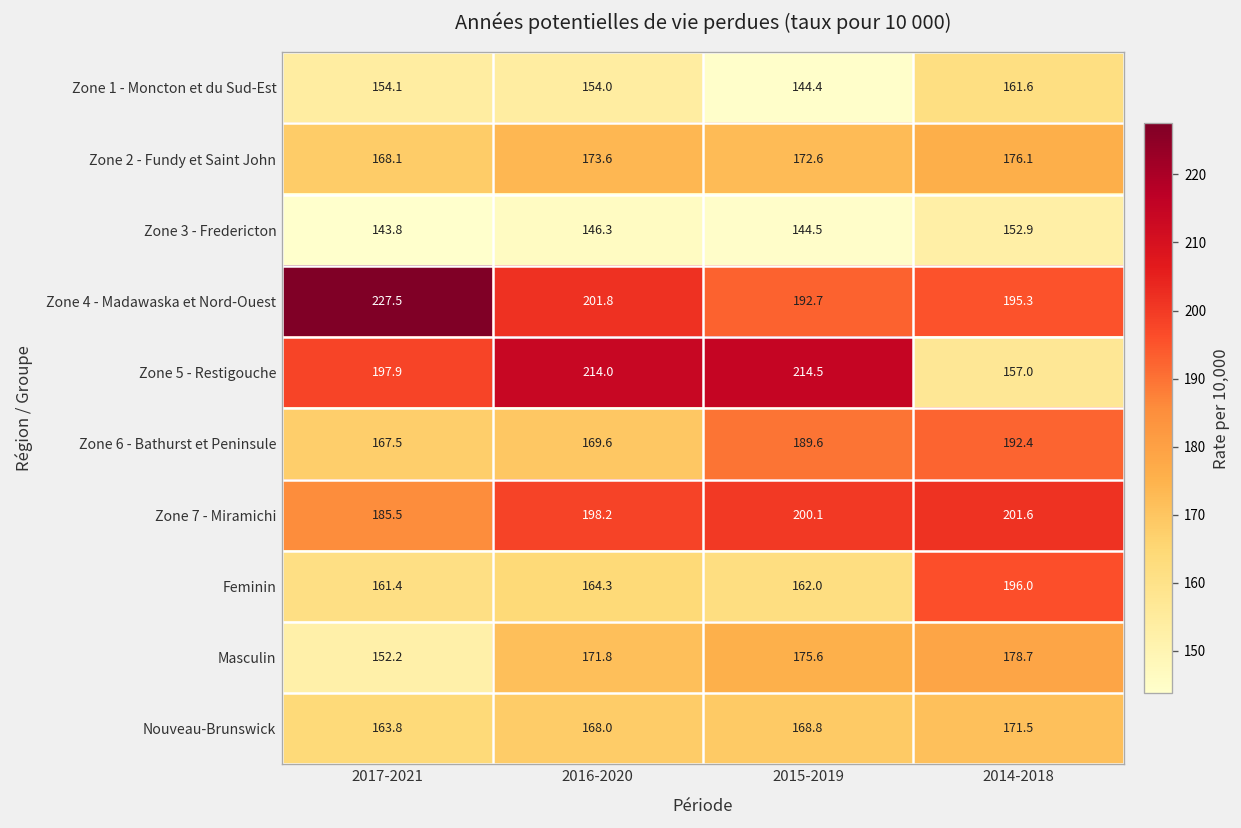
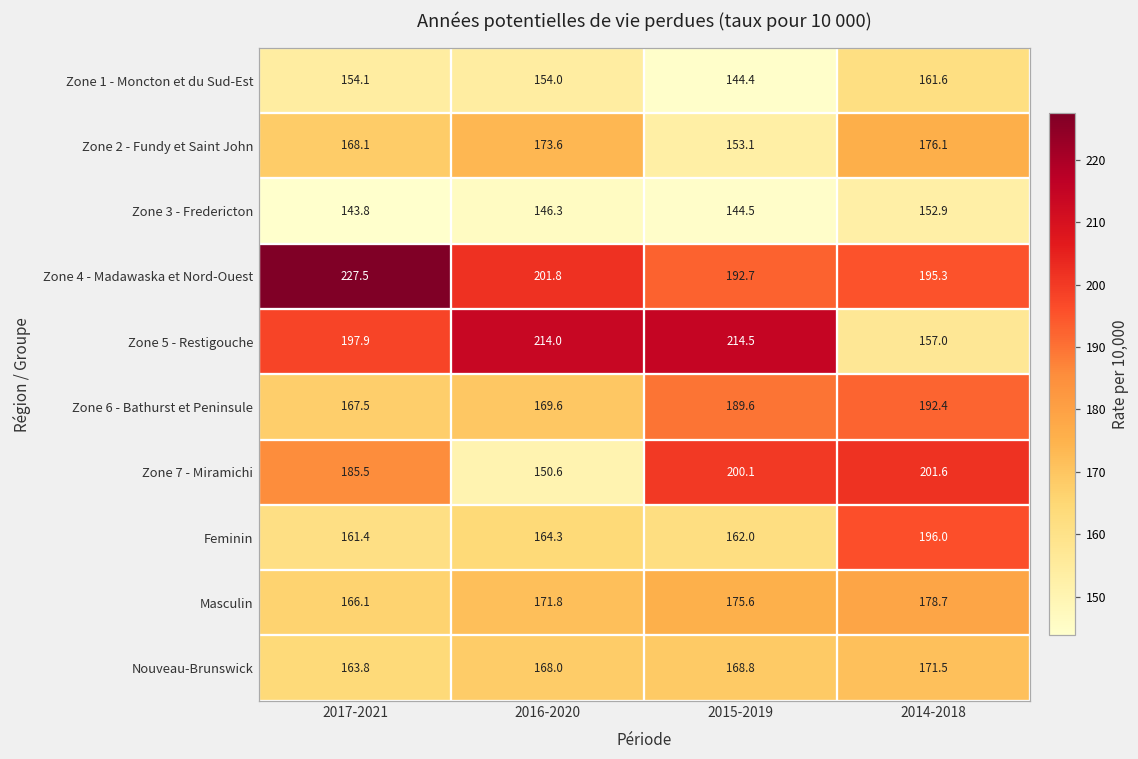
  {
    "Zone 1 - Moncton et du Sud-Est": {
      "2017-2021": 154.1,
      "2016-2020": 154.0,
      "2015-2019": 144.4,
      "2014-2018": 161.6
    },
    "Zone 2 - Fundy et Saint John": {
      "2017-2021": 168.1,
      "2016-2020": 173.6,
-     "2015-2019": 172.6,
+     "2015-2019": 153.1,
      "2014-2018": 176.1
    },
    "Zone 3 - Fredericton": {
      "2017-2021": 143.8,
      "2016-2020": 146.3,
      "2015-2019": 144.5,
      "2014-2018": 152.9
    },
    "Zone 4 - Madawaska et Nord-Ouest": {
      "2017-2021": 227.5,
      "2016-2020": 201.8,
      "2015-2019": 192.7,
      "2014-2018": 195.3
    },
    "Zone 5 - Restigouche": {
      "2017-2021": 197.9,
      "2016-2020": 214.0,
      "2015-2019": 214.5,
      "2014-2018": 157.0
    },
    "Zone 6 - Bathurst et Peninsule": {
      "2017-2021": 167.5,
      "2016-2020": 169.6,
      "2015-2019": 189.6,
      "2014-2018": 192.4
    },
    "Zone 7 - Miramichi": {
      "2017-2021": 185.5,
-     "2016-2020": 198.2,
+     "2016-2020": 150.6,
      "2015-2019": 200.1,
      "2014-2018": 201.6
    },
    "Feminin": {
      "2017-2021": 161.4,
      "2016-2020": 164.3,
      "2015-2019": 162.0,
      "2014-2018": 196.0
    },
    "Masculin": {
-     "2017-2021": 152.2,
+     "2017-2021": 166.1,
      "2016-2020": 171.8,
      "2015-2019": 175.6,
      "2014-2018": 178.7
    },
    "Nouveau-Brunswick": {
      "2017-2021": 163.8,
      "2016-2020": 168.0,
      "2015-2019": 168.8,
      "2014-2018": 171.5
    }
  }
